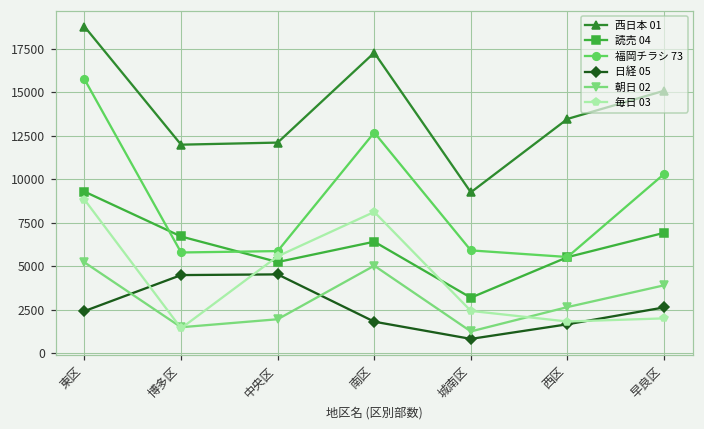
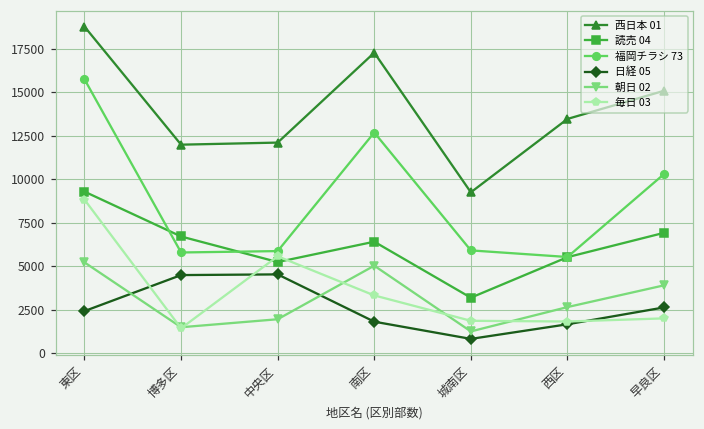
  {
    "毎日 03": {
      "東区": 8800,
      "中央区": 5600,
-     "南区": 8100,
-     "城南区": 2400,
+     "南区": 3300,
+     "城南区": 1900,
      "早良区": 2000
    }
  }
